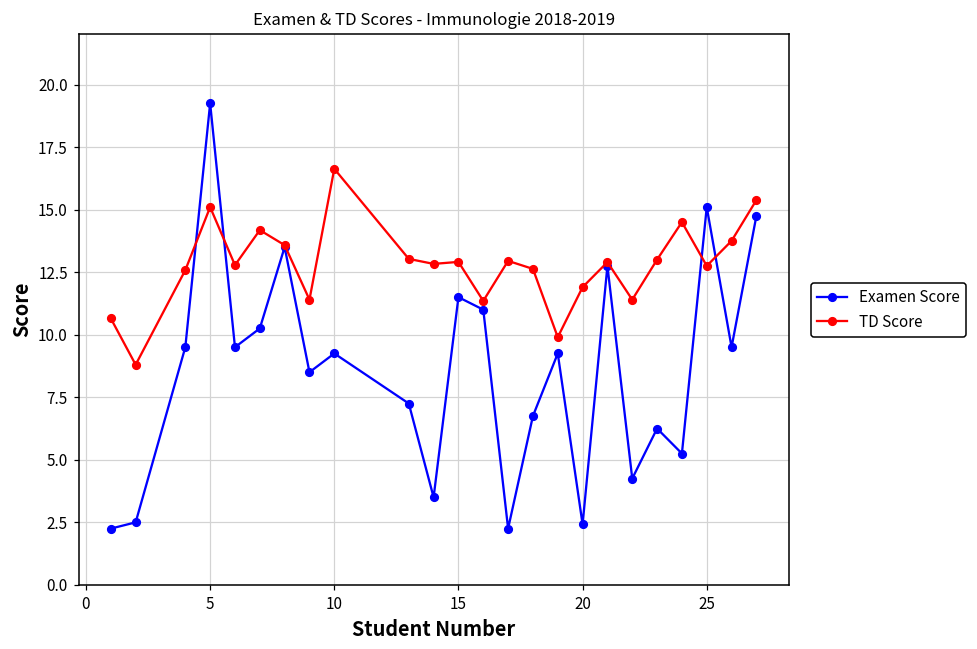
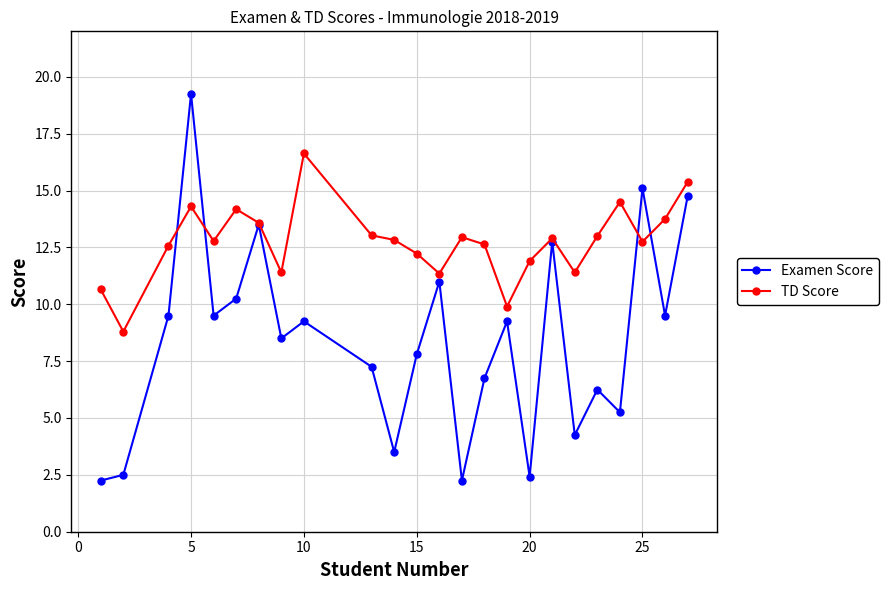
  {
    "Examen Score": {
      "5": 19.3,
      "10": 9.3,
-     "15": 11.5,
+     "15": 7.8,
      "20": 2.4,
      "25": 15.1
    },
    "TD Score": {
-     "5": 15.1,
+     "5": 14.3,
      "10": 16.6,
-     "15": 12.9,
+     "15": 12.2,
      "20": 11.9,
      "25": 12.8
    }
  }
